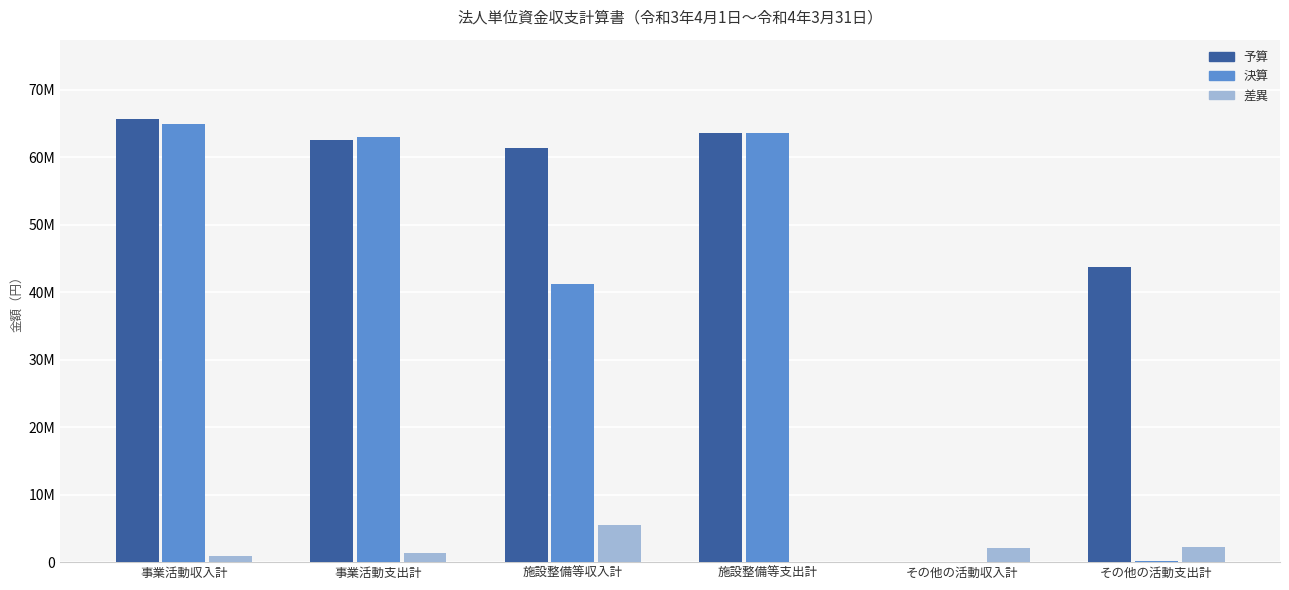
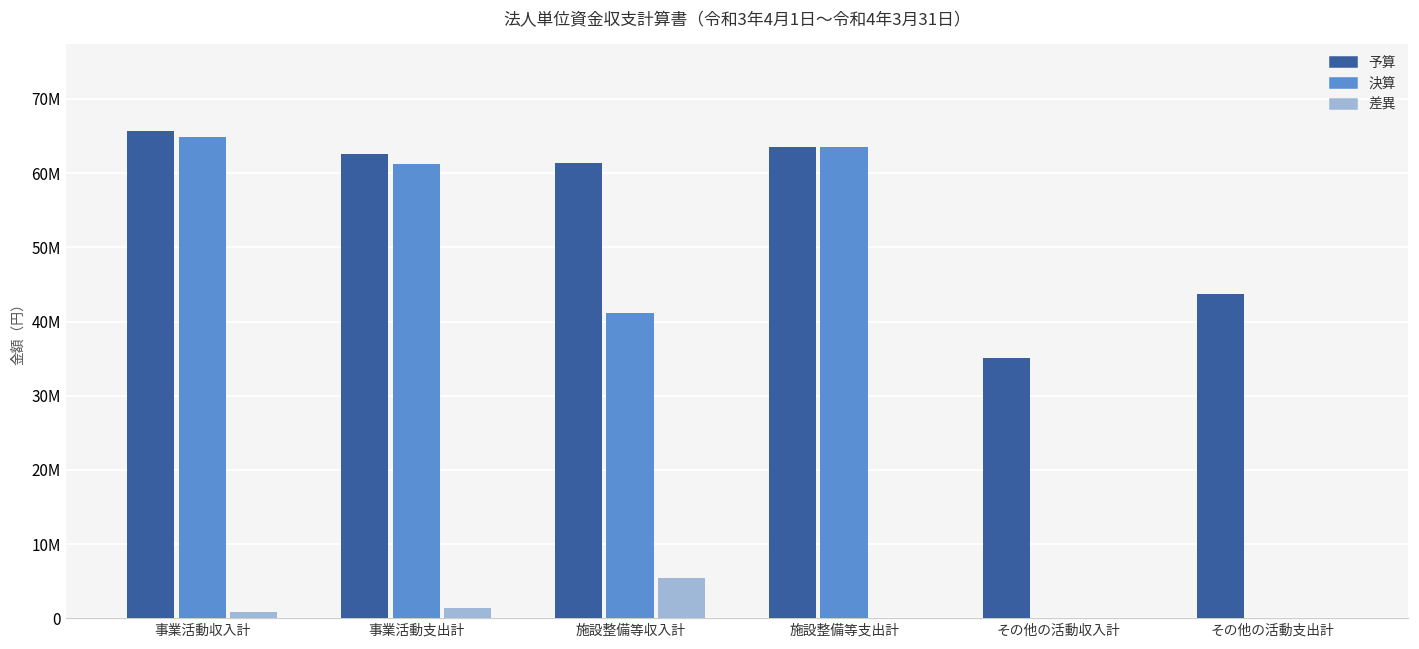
  {
    "予算": {
      "事業活動収入計": 66000000,
      "事業活動支出計": 63000000,
      "施設整備等収入計": 61000000,
      "施設整備等支出計": 64000000,
-     "その他の活動収入計": 0,
+     "その他の活動収入計": 35000000,
      "その他の活動支出計": 44000000
    },
    "決算": {
      "事業活動収入計": 65000000,
-     "事業活動支出計": 63000000,
+     "事業活動支出計": 61000000,
      "施設整備等収入計": 41000000,
      "施設整備等支出計": 64000000,
      "その他の活動収入計": 0
    },
    "差異": {
      "事業活動収入計": 1000000,
      "事業活動支出計": 1000000,
      "施設整備等収入計": 5000000,
-     "その他の活動収入計": 2000000,
-     "その他の活動支出計": 2000000
+     "その他の活動収入計": 0,
+     "その他の活動支出計": 0
    }
  }
